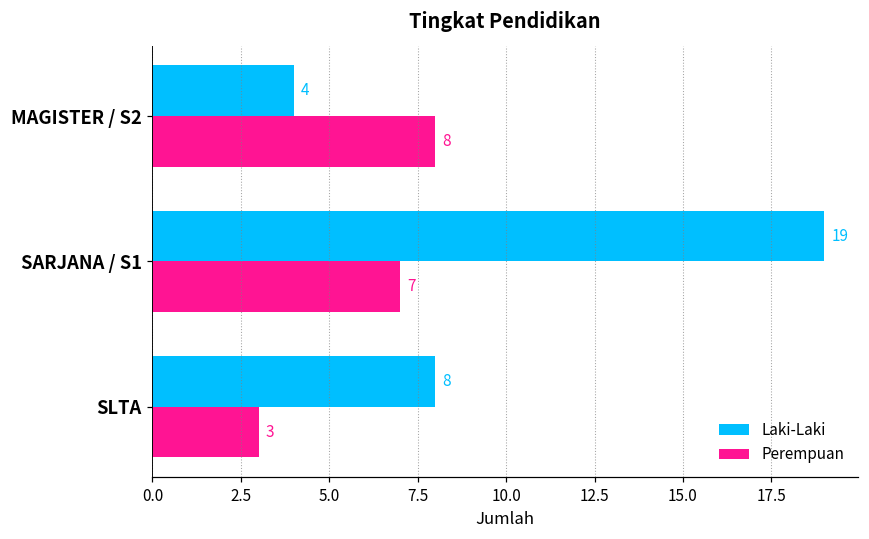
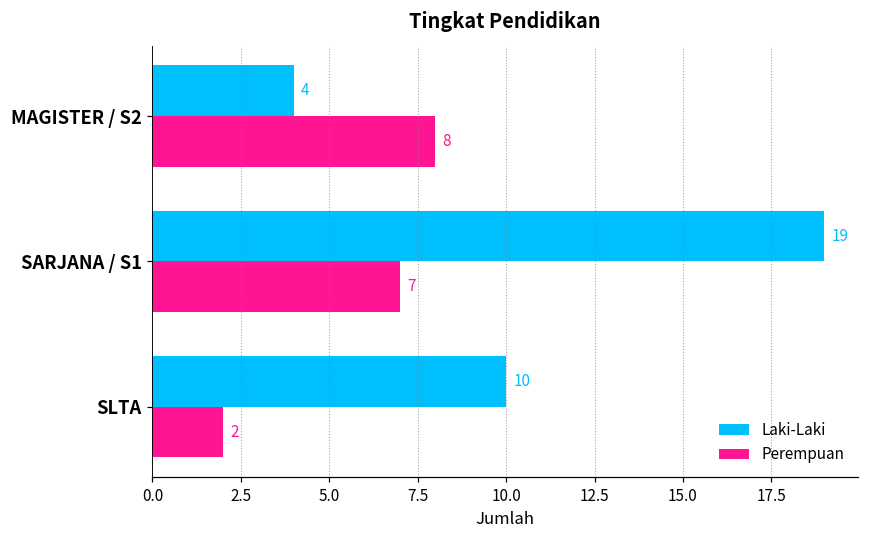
  {
    "Laki-Laki": {
      "MAGISTER / S2": 4,
      "SARJANA / S1": 19,
-     "SLTA": 8
+     "SLTA": 10
    },
    "Perempuan": {
      "MAGISTER / S2": 8,
      "SARJANA / S1": 7,
-     "SLTA": 3
+     "SLTA": 2
    }
  }
